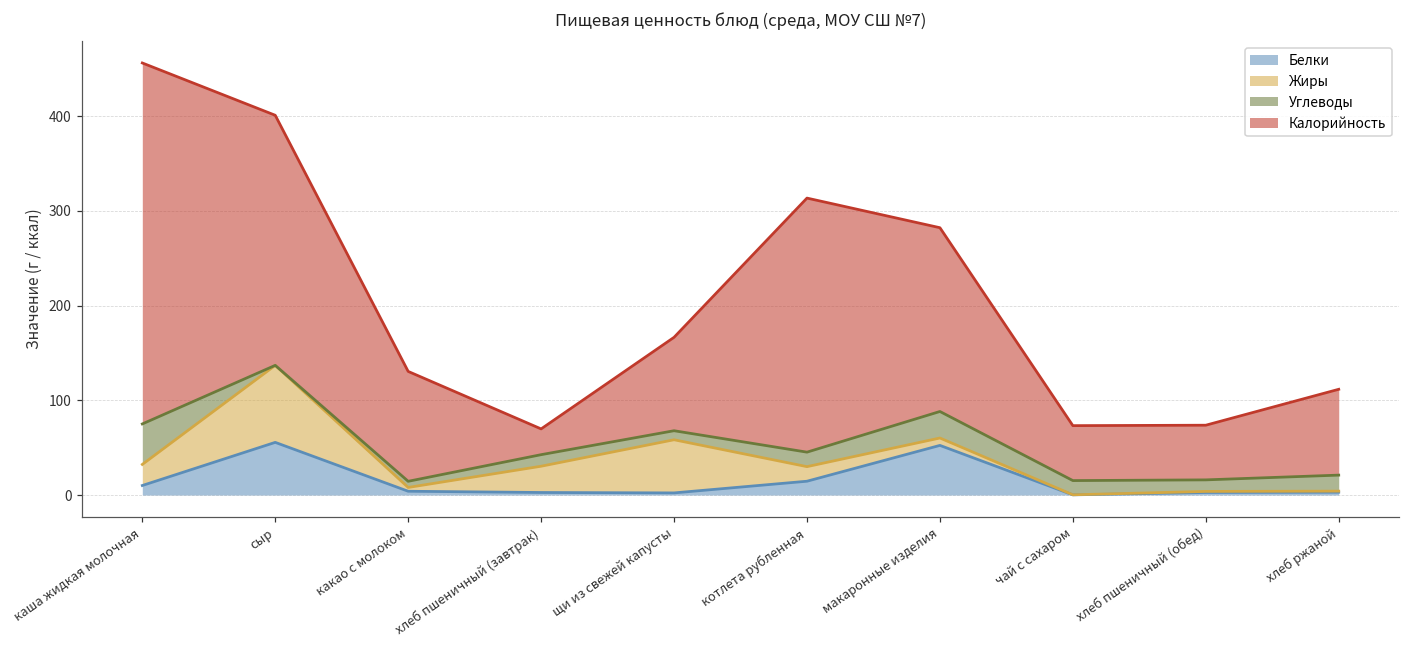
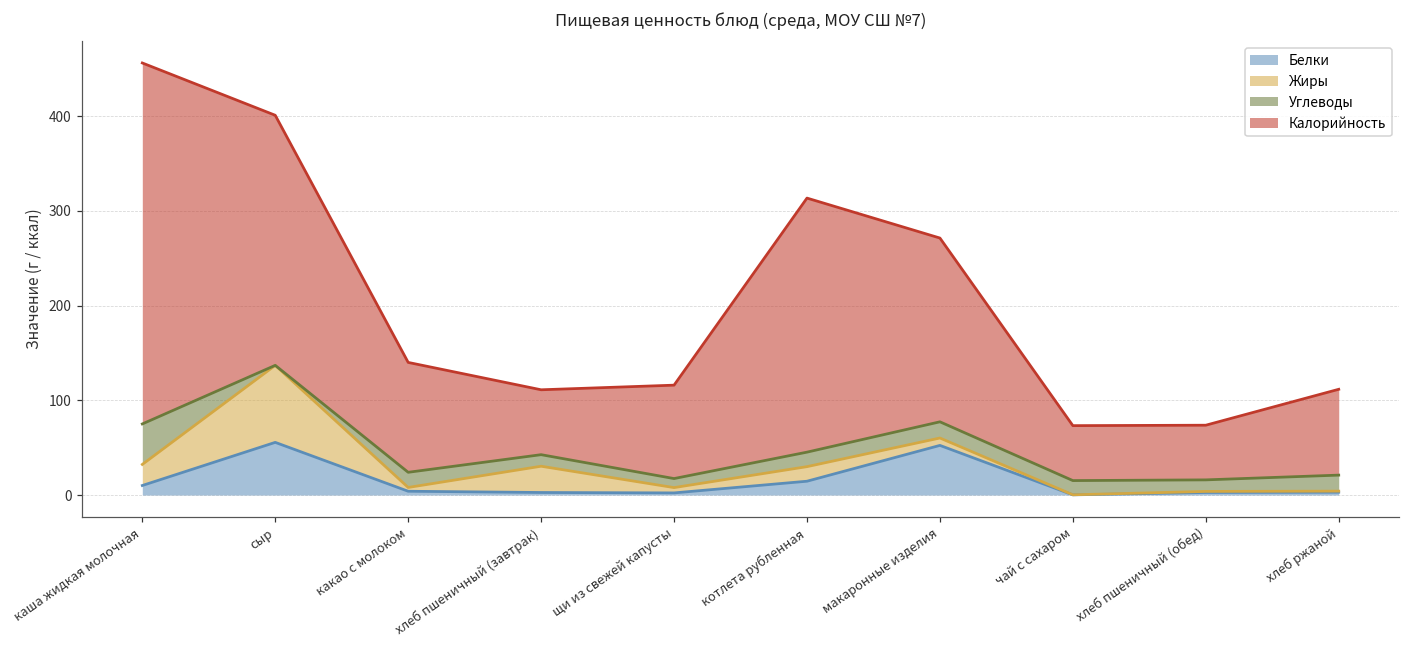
  {
    "Белки": {
      "каша жидкая молочная": 10,
      "сыр": 60,
      "какао с молоком": 0,
      "хлеб пшеничный (завтрак)": 0,
      "щи из свежей капусты": 0,
      "котлета рубленная": 10,
      "макаронные изделия": 50
    },
    "Жиры": {
      "каша жидкая молочная": 20,
      "какао с молоком": 0,
      "хлеб пшеничный (завтрак)": 30,
-     "щи из свежей капусты": 60,
+     "щи из свежей капусты": 10,
      "котлета рубленная": 20,
      "макаронные изделия": 10
    },
    "Углеводы": {
      "каша жидкая молочная": 40,
-     "какао с молоком": 10,
+     "какао с молоком": 20,
      "хлеб пшеничный (завтрак)": 10,
      "щи из свежей капусты": 10,
      "котлета рубленная": 20,
-     "макаронные изделия": 30,
+     "макаронные изделия": 20,
      "чай с сахаром": 20,
      "хлеб пшеничный (обед)": 10,
      "хлеб ржаной": 20
    },
    "Калорийность": {
      "каша жидкая молочная": 380,
      "сыр": 260,
      "какао с молоком": 120,
-     "хлеб пшеничный (завтрак)": 30,
+     "хлеб пшеничный (завтрак)": 70,
      "щи из свежей капусты": 100,
      "котлета рубленная": 270,
      "макаронные изделия": 190,
      "чай с сахаром": 60,
      "хлеб пшеничный (обед)": 60,
      "хлеб ржаной": 90
    }
  }
